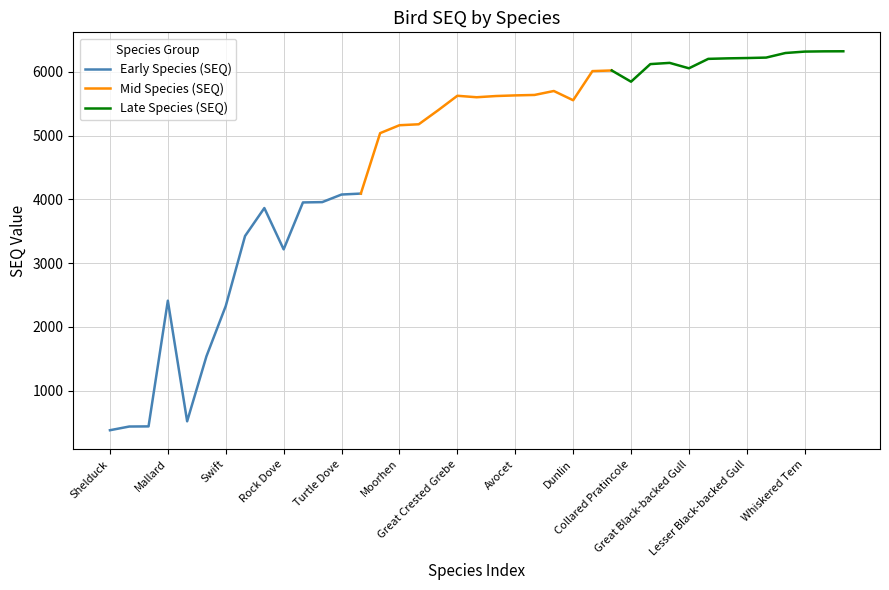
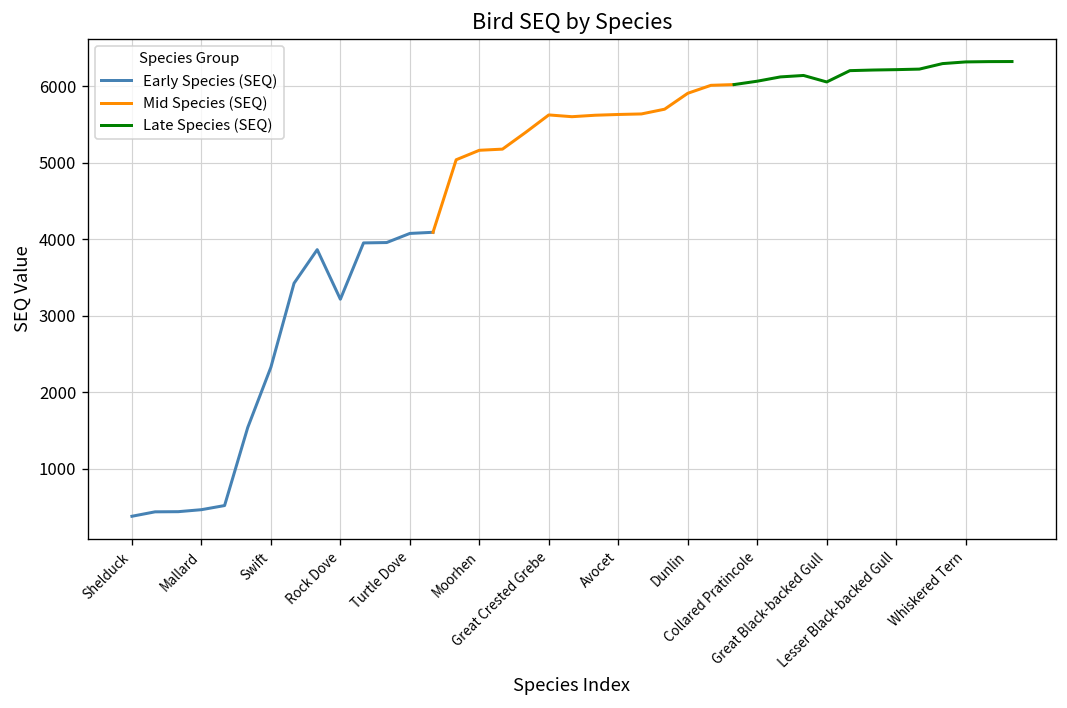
  {
    "Early Species (SEQ)": {
      "Shelduck": 400,
-     "Mallard": 2400,
+     "Mallard": 500,
      "Swift": 2300,
      "Rock Dove": 3200,
      "Turtle Dove": 4100
    },
    "Mid Species (SEQ)": {
      "Moorhen": 5200,
      "Great Crested Grebe": 5600,
      "Avocet": 5600,
-     "Dunlin": 5600
+     "Dunlin": 5900
    },
    "Late Species (SEQ)": {
-     "Collared Pratincole": 5800,
+     "Collared Pratincole": 6100,
      "Great Black-backed Gull": 6100,
      "Lesser Black-backed Gull": 6200,
      "Whiskered Tern": 6300
    }
  }
